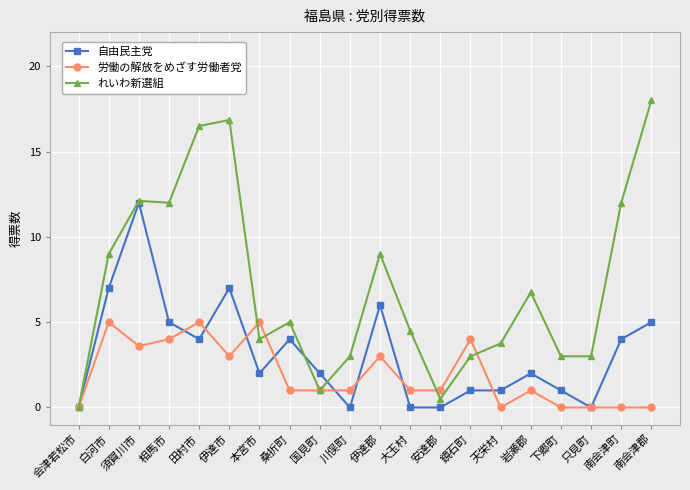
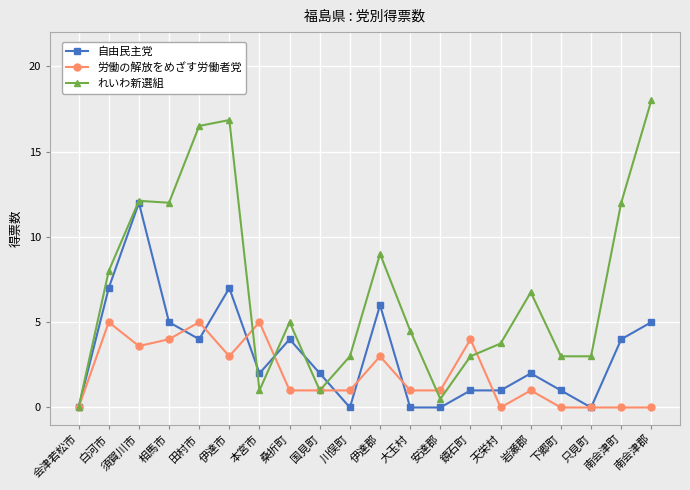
  {
    "自由民主党": {
      "白河市": 7,
      "相馬市": 5,
      "田村市": 4,
      "伊達市": 7,
      "本宮市": 2,
      "桑折町": 4,
      "国見町": 2,
      "川俣町": 0,
      "伊達郡": 6,
      "大玉村": 0,
      "安達郡": 0,
      "鏡石町": 1,
      "天栄村": 1,
      "岩瀬郡": 2,
      "下郷町": 1,
      "南会津町": 4,
      "南会津郡": 5
    },
    "労働の解放をめざす労働者党": {
      "白河市": 5,
      "須賀川市": 3.6,
      "相馬市": 4,
      "田村市": 5,
      "伊達市": 3,
      "本宮市": 5,
      "桑折町": 1,
      "川俣町": 1,
      "伊達郡": 3,
      "大玉村": 1,
      "安達郡": 1,
      "鏡石町": 4,
      "天栄村": 0,
      "岩瀬郡": 1,
      "下郷町": 0,
      "南会津町": 0,
      "南会津郡": 0
    },
    "れいわ新選組": {
-     "白河市": 9,
+     "白河市": 8,
      "相馬市": 12,
      "田村市": 16.5,
      "伊達市": 16.8,
-     "本宮市": 4,
+     "本宮市": 1,
      "桑折町": 5,
      "川俣町": 3,
      "伊達郡": 9,
      "大玉村": 4.5,
      "安達郡": 0.5,
      "鏡石町": 3,
      "天栄村": 3.8,
      "岩瀬郡": 6.8,
      "下郷町": 3,
      "只見町": 3,
      "南会津町": 12,
      "南会津郡": 18
    }
  }
